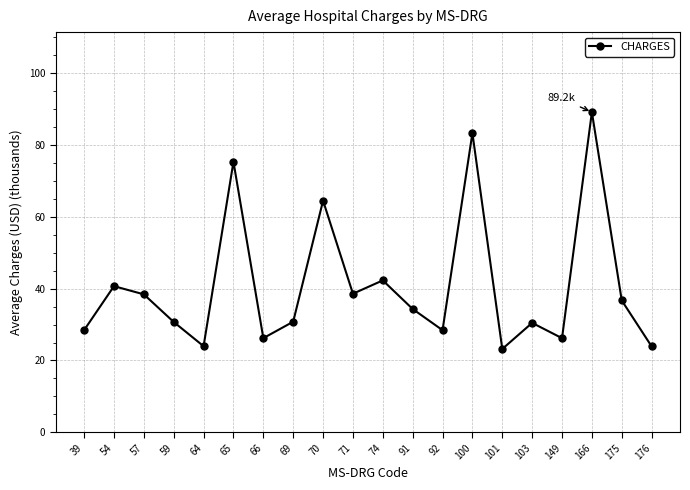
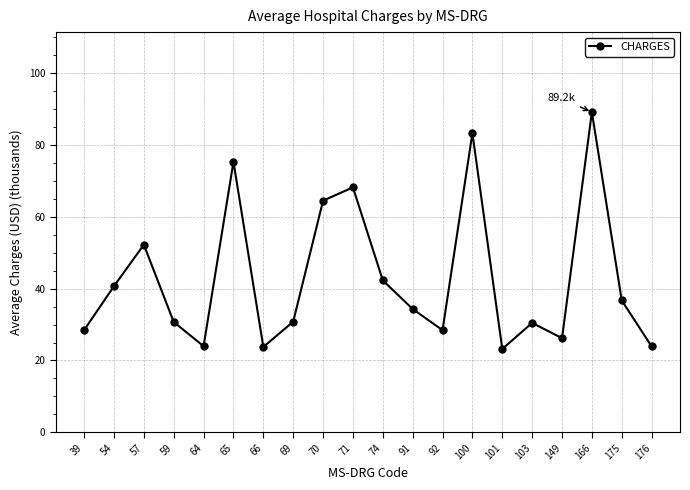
  {
    "39": 28,
    "54": 41,
-   "57": 38,
+   "57": 52,
    "59": 31,
    "64": 24,
    "65": 75,
-   "66": 26,
+   "66": 24,
    "69": 31,
    "70": 65,
-   "71": 39,
+   "71": 68,
    "74": 42,
    "91": 34,
    "92": 28,
    "100": 83,
    "101": 23,
    "103": 30,
    "149": 26,
    "175": 37,
    "176": 24
  }
